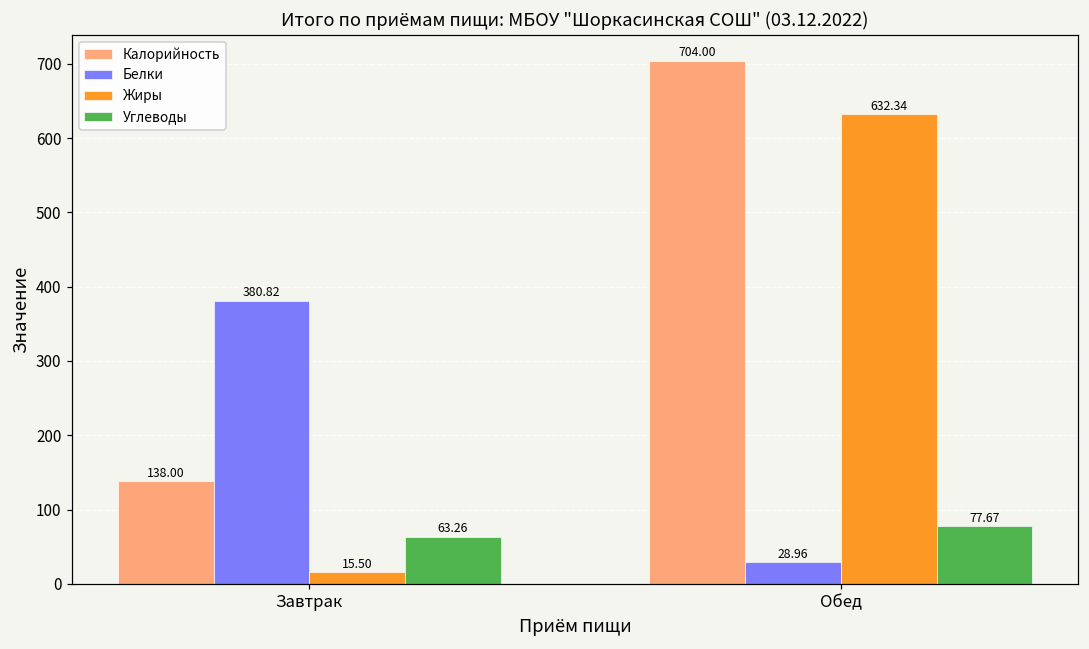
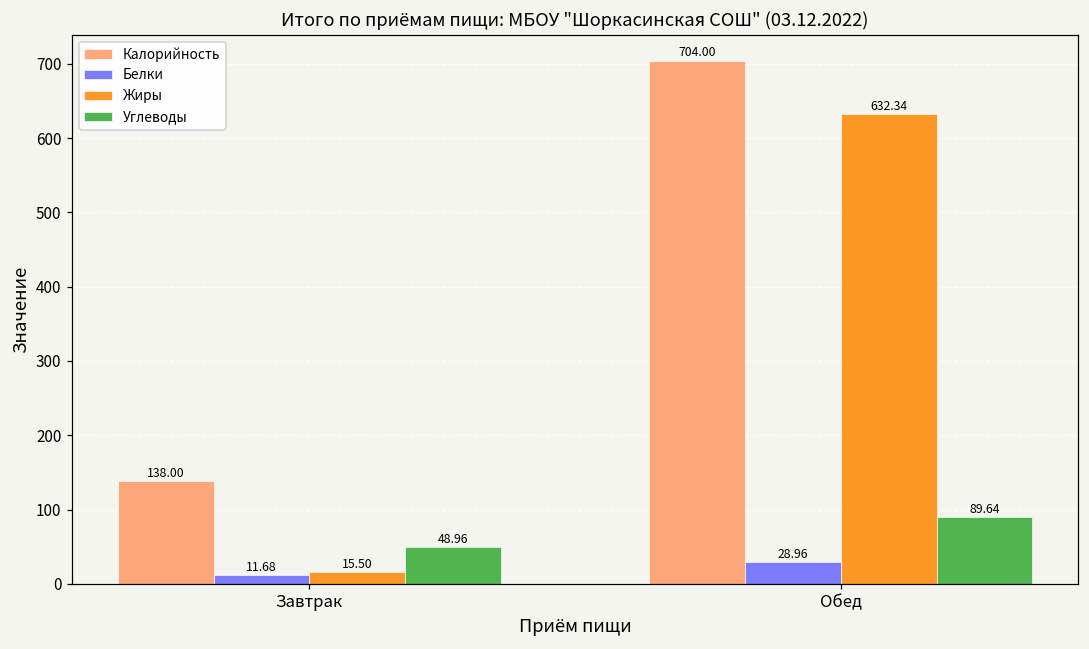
  {
    "Калорийность": {
      "Завтрак": 138.00,
      "Обед": 704.00
    },
    "Белки": {
-     "Завтрак": 380.82,
+     "Завтрак": 11.68,
      "Обед": 28.96
    },
    "Жиры": {
      "Завтрак": 15.50,
      "Обед": 632.34
    },
    "Углеводы": {
-     "Завтрак": 63.26,
-     "Обед": 77.67
+     "Завтрак": 48.96,
+     "Обед": 89.64
    }
  }
